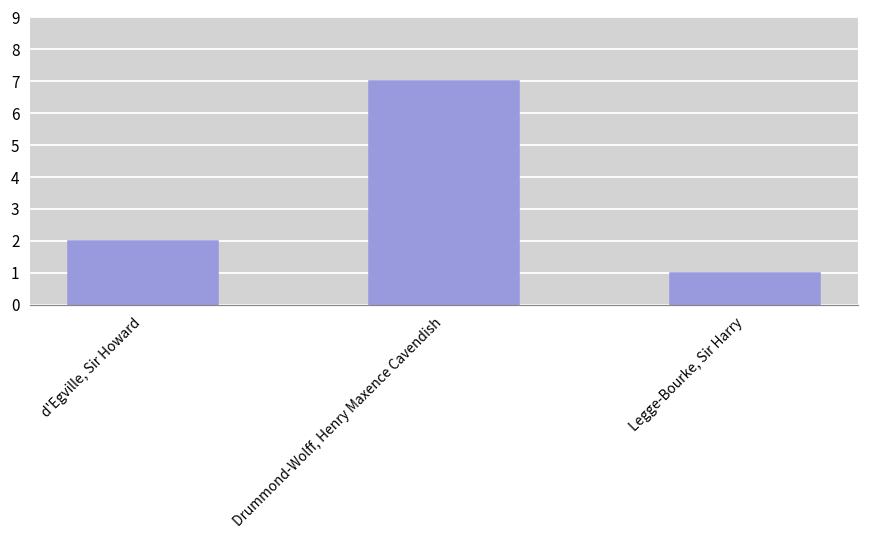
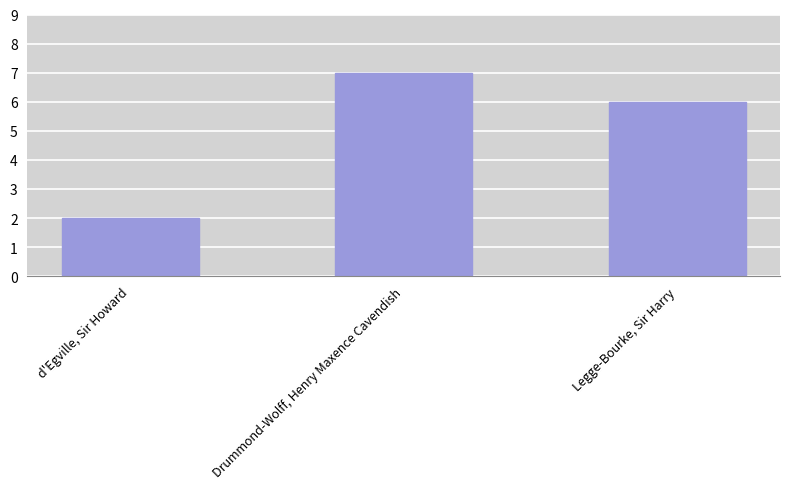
  {
    "d'Egville, Sir Howard": 2,
    "Drummond-Wolff, Henry Maxence Cavendish": 7,
-   "Legge-Bourke, Sir Harry": 1
+   "Legge-Bourke, Sir Harry": 6
  }
